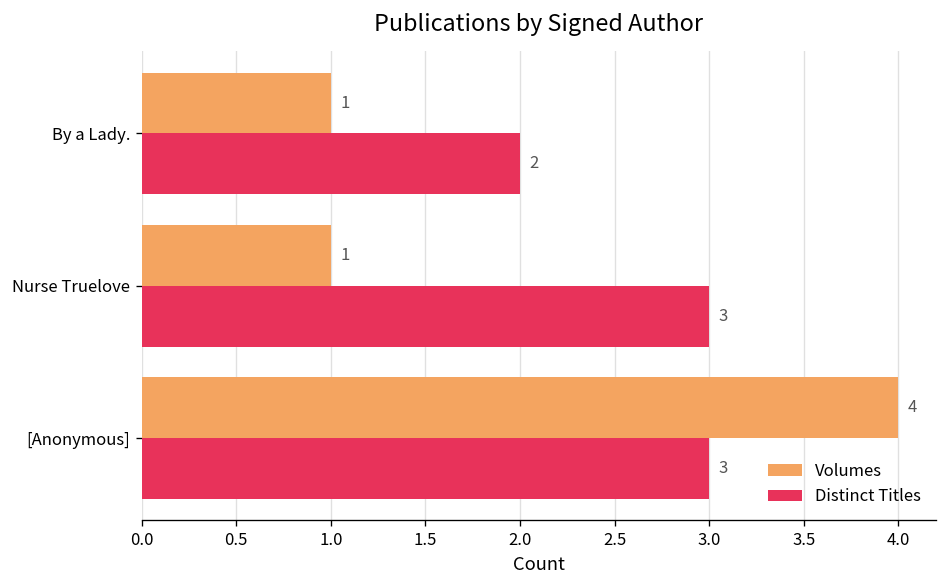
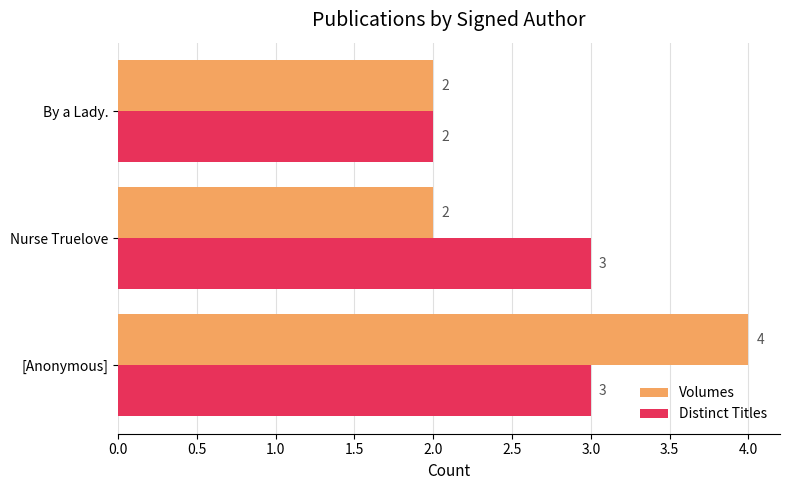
  {
    "Volumes": {
-     "By a Lady.": 1,
-     "Nurse Truelove": 1,
+     "By a Lady.": 2,
+     "Nurse Truelove": 2,
      "[Anonymous]": 4
    },
    "Distinct Titles": {
      "By a Lady.": 2,
      "Nurse Truelove": 3,
      "[Anonymous]": 3
    }
  }
